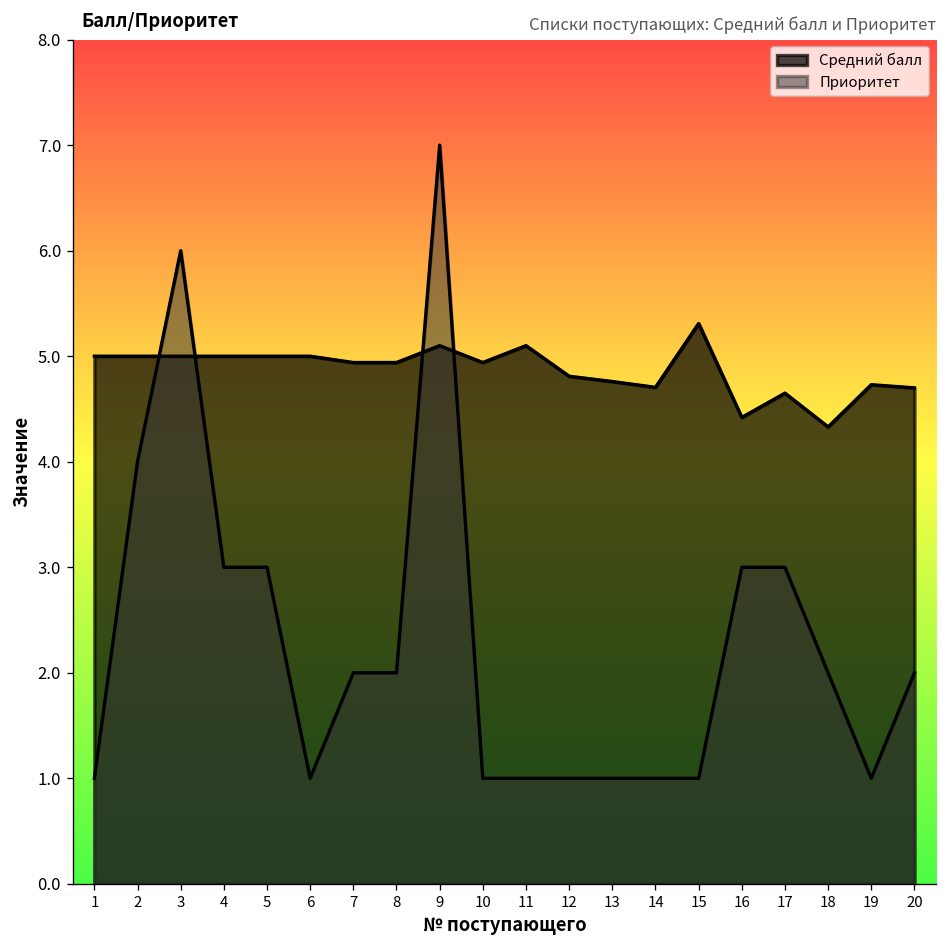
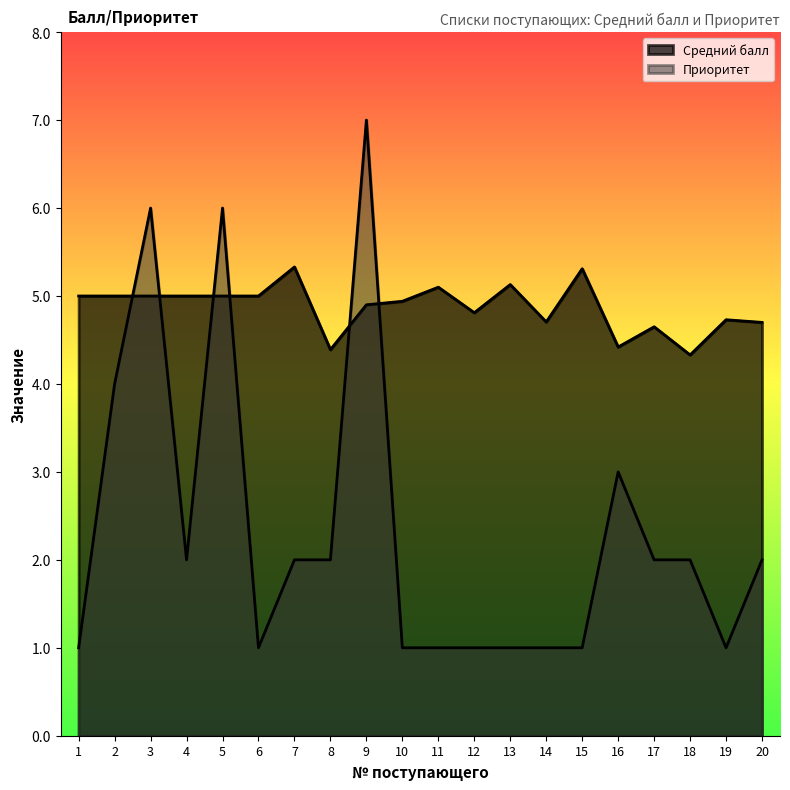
  {
    "Средний балл": {
      "1": 5.0,
      "2": 5.0,
      "3": 5.0,
      "4": 5.0,
      "5": 5.0,
      "6": 5.0,
-     "7": 4.9,
-     "8": 4.9,
-     "9": 5.1,
+     "7": 5.3,
+     "8": 4.4,
+     "9": 4.9,
      "10": 4.9,
      "11": 5.1,
      "12": 4.8,
-     "13": 4.8,
+     "13": 5.1,
      "14": 4.7,
      "15": 5.3,
      "16": 4.4,
      "17": 4.7,
      "18": 4.3,
      "19": 4.7,
      "20": 4.7
    },
    "Приоритет": {
      "1": 1,
      "2": 4,
      "3": 6,
-     "4": 3,
-     "5": 3,
+     "4": 2,
+     "5": 6,
      "6": 1,
      "7": 2,
      "8": 2,
      "9": 7,
      "10": 1,
      "11": 1,
      "12": 1,
      "13": 1,
      "14": 1,
      "15": 1,
      "16": 3,
-     "17": 3,
+     "17": 2,
      "18": 2,
      "19": 1,
      "20": 2
    }
  }
